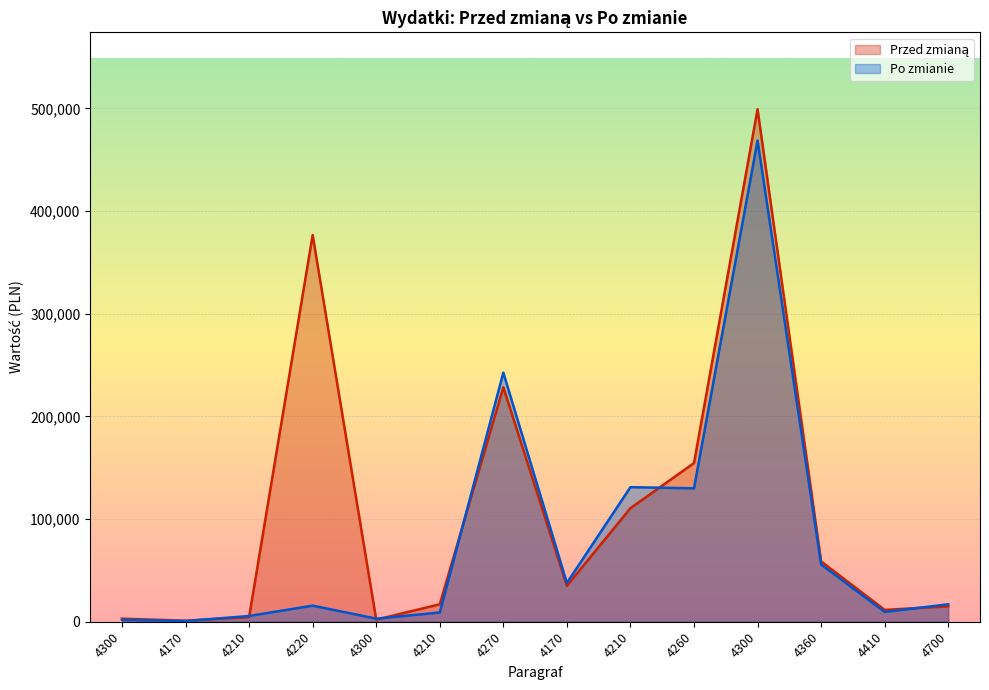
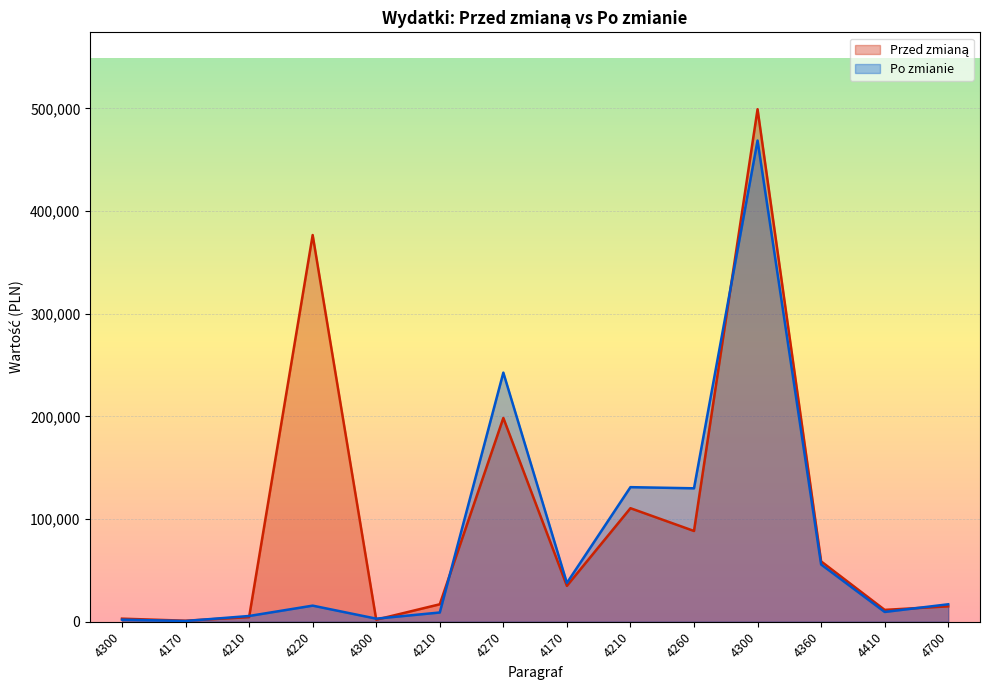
  {
    "Przed zmianą": {
      "4220": "377,000",
-     "4270": "228,000",
-     "4260": "155,000",
+     "4270": "199,000",
+     "4260": "88,000",
      "4360": "59,000"
    },
    "Po zmianie": {
      "4220": "16,000",
      "4270": "243,000",
      "4260": "130,000",
      "4360": "56,000"
    }
  }
